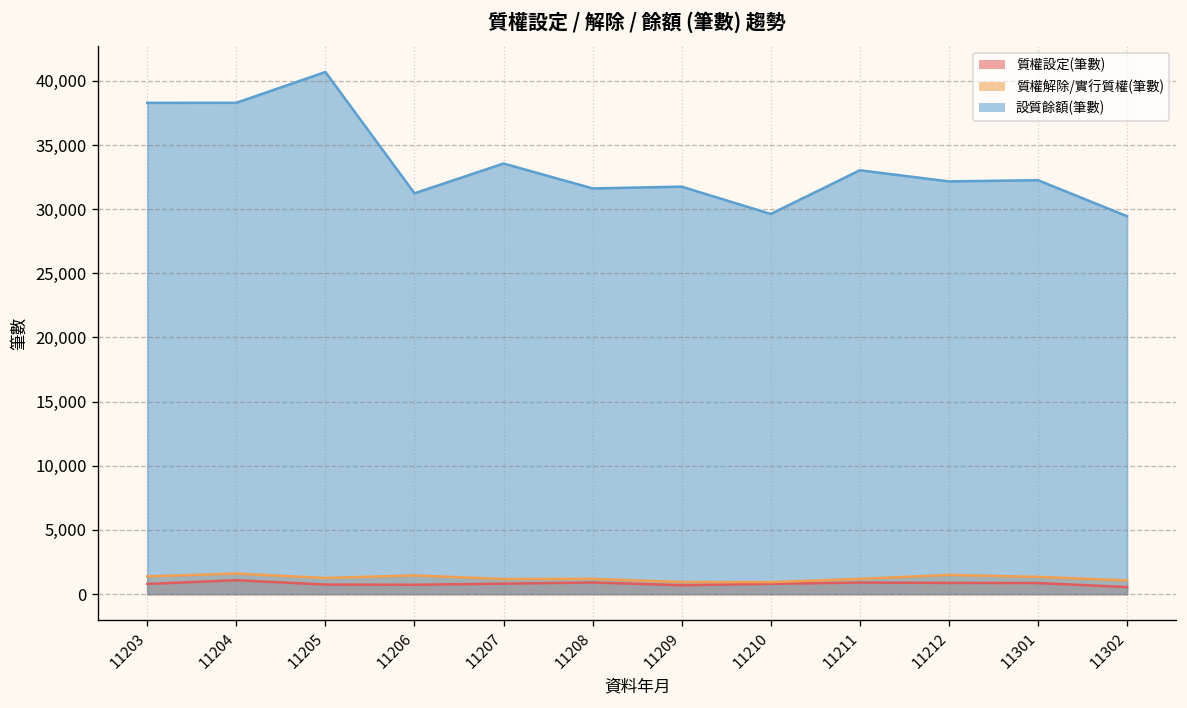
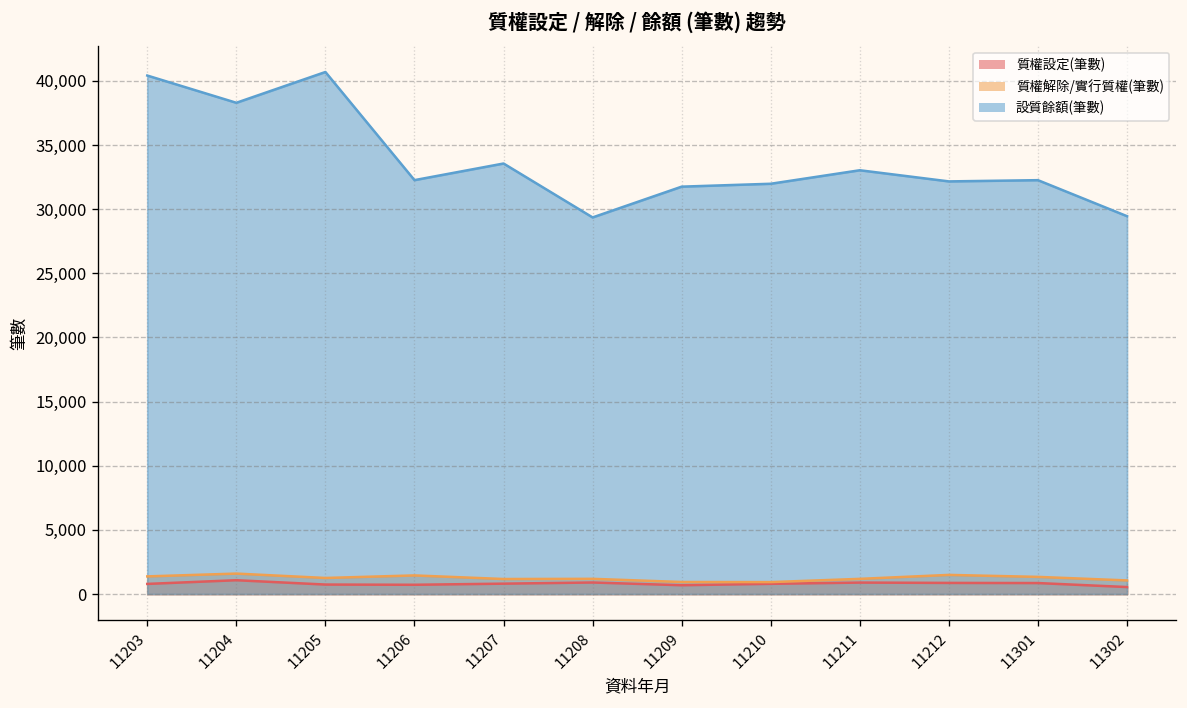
  {
    "設質餘額(筆數)": {
-     "11203": "38,300",
+     "11203": "40,400",
      "11204": "38,300",
      "11205": "40,700",
-     "11206": "31,200",
+     "11206": "32,300",
      "11207": "33,600",
-     "11208": "31,600",
+     "11208": "29,400",
      "11209": "31,800",
-     "11210": "29,600",
+     "11210": "32,000",
      "11211": "33,000",
      "11212": "32,200",
      "11301": "32,300",
      "11302": "29,400"
    }
  }
